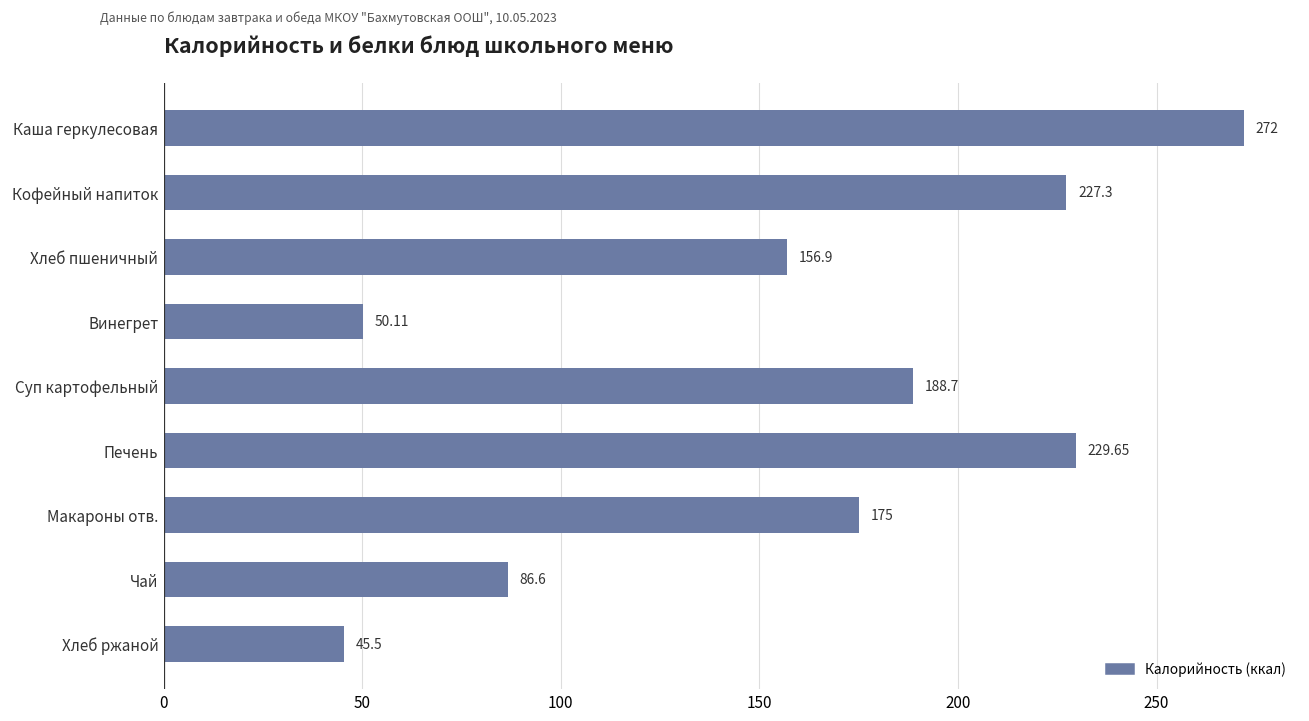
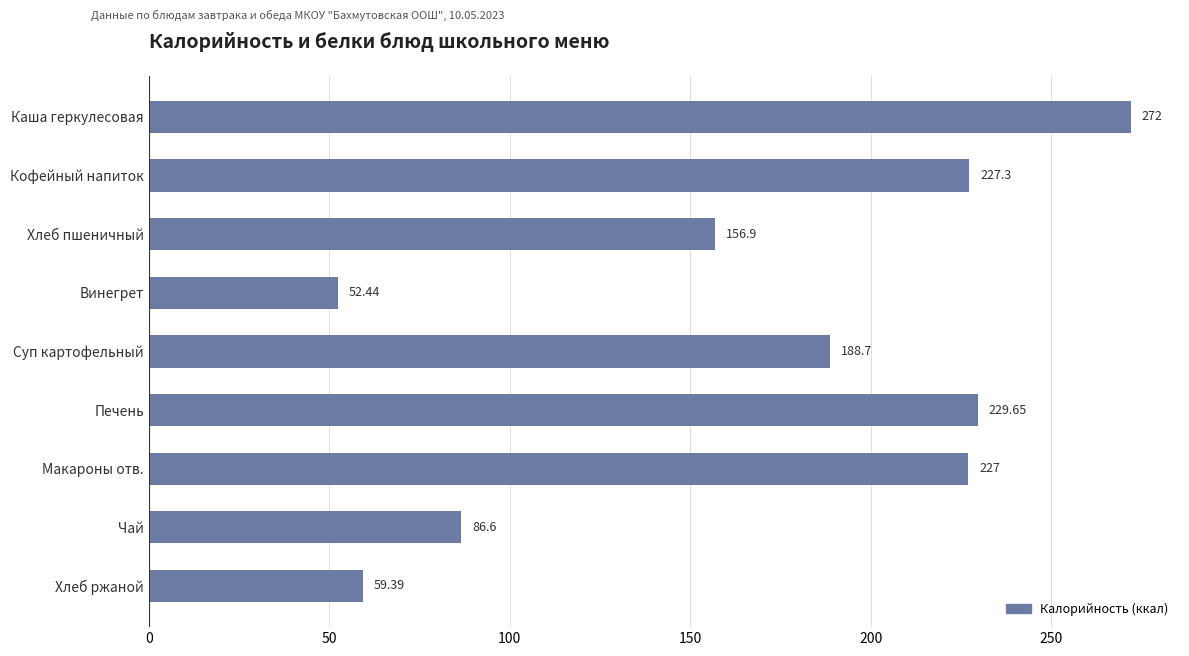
  {
    "Каша геркулесовая": 272,
    "Кофейный напиток": 227.3,
    "Хлеб пшеничный": 156.9,
-   "Винегрет": 50.11,
+   "Винегрет": 52.44,
    "Суп картофельный": 188.7,
    "Печень": 229.65,
-   "Макароны отв.": 175,
+   "Макароны отв.": 227,
    "Чай": 86.6,
-   "Хлеб ржаной": 45.5
+   "Хлеб ржаной": 59.39
  }
